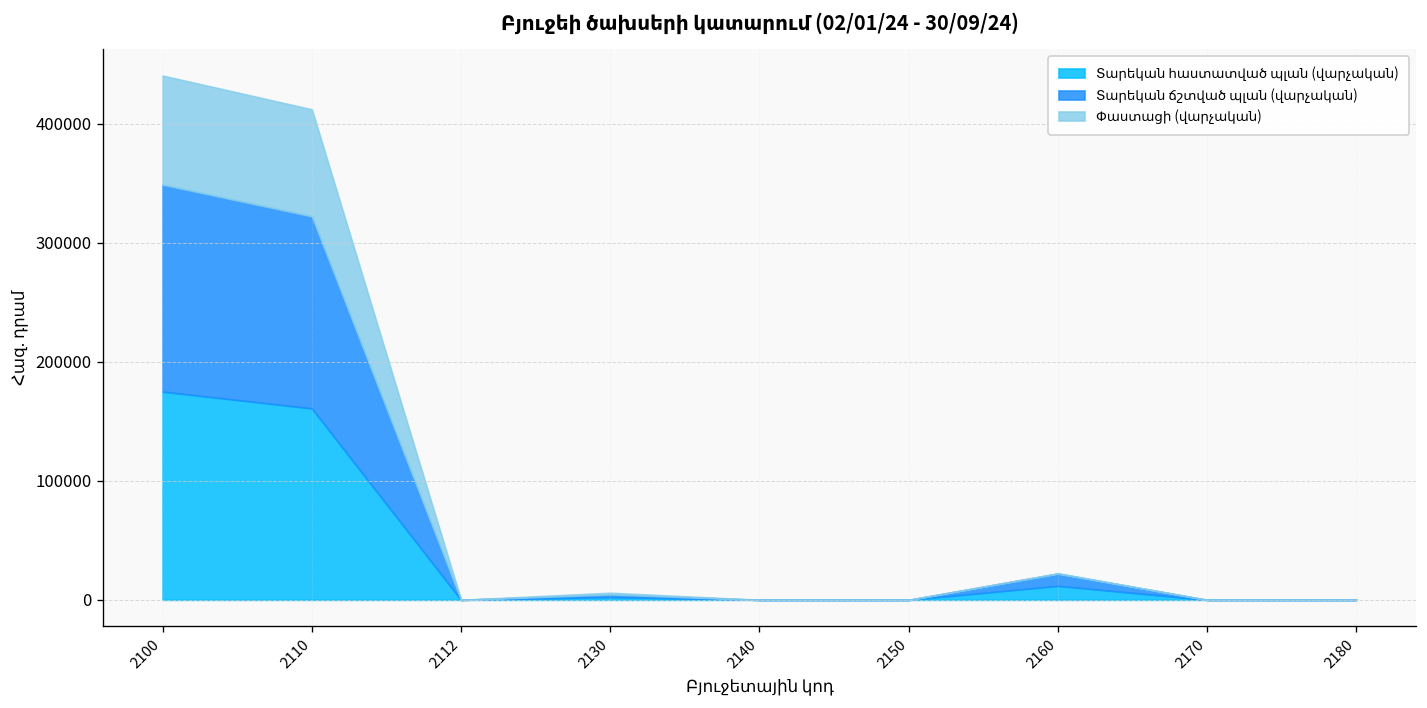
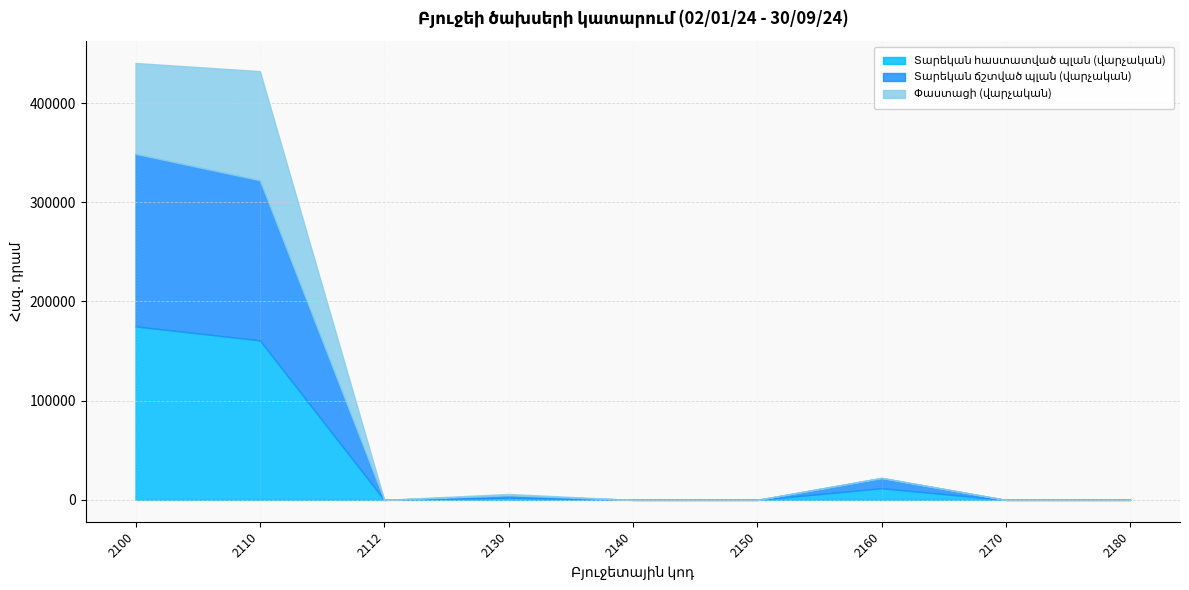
  {
    "Փաստացի (վարչական)": {
      "2100": 90000,
-     "2110": 90000
+     "2110": 110000
    }
  }
